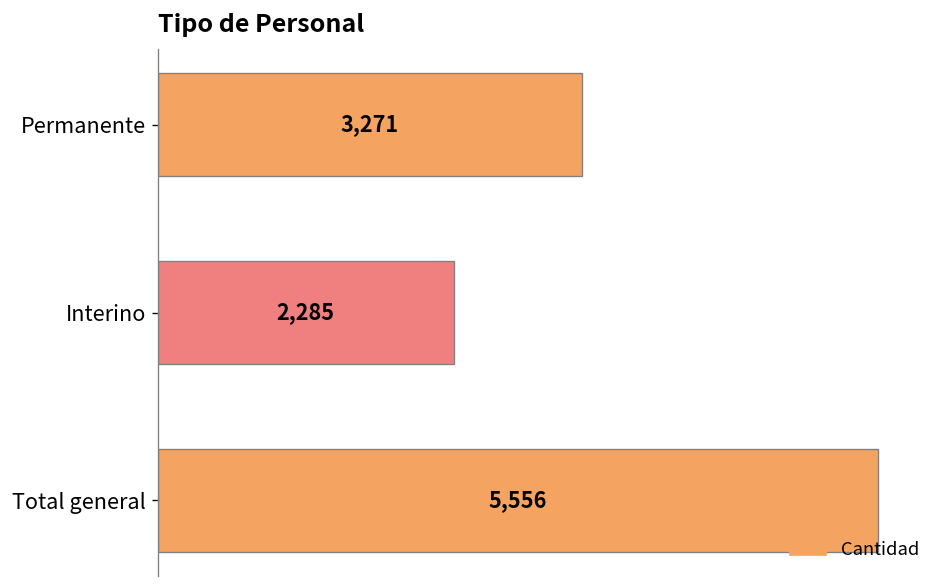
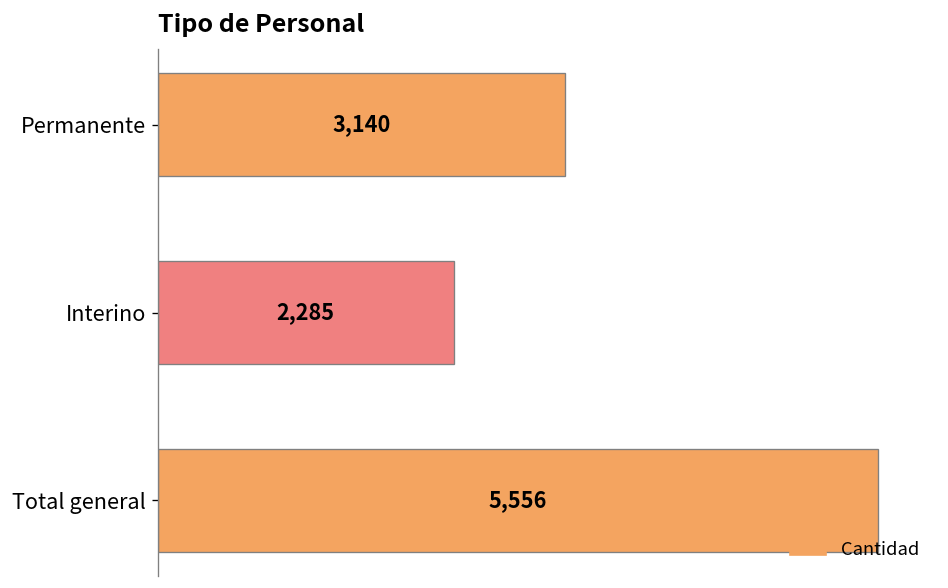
  {
-   "Permanente": "3,271",
+   "Permanente": "3,140",
    "Interino": "2,285",
    "Total general": "5,556"
  }
